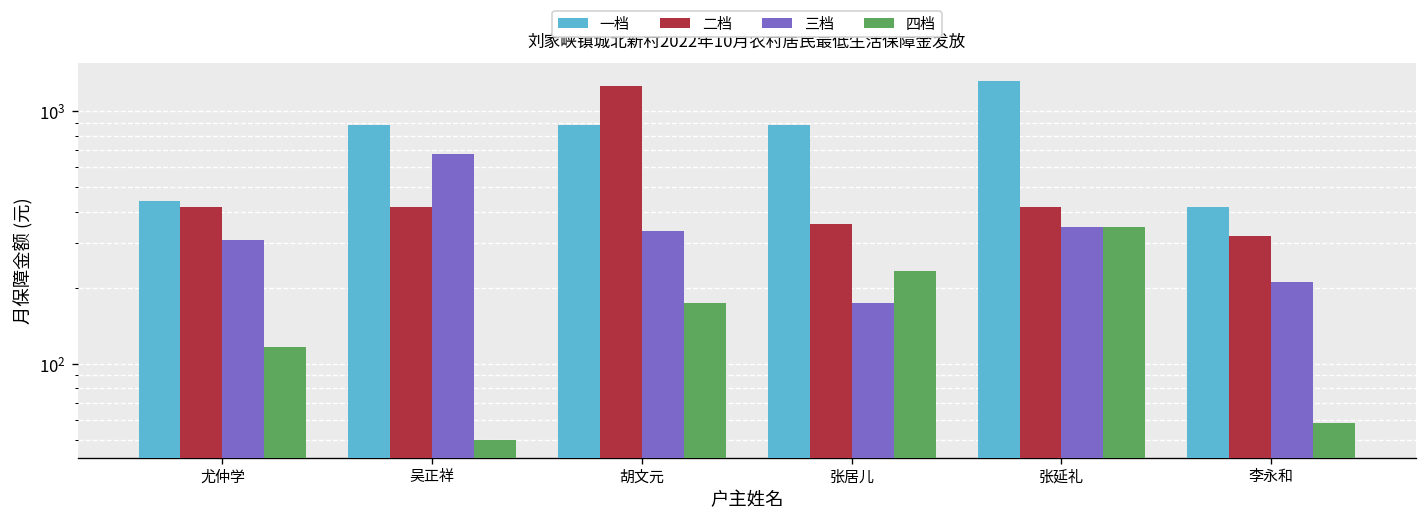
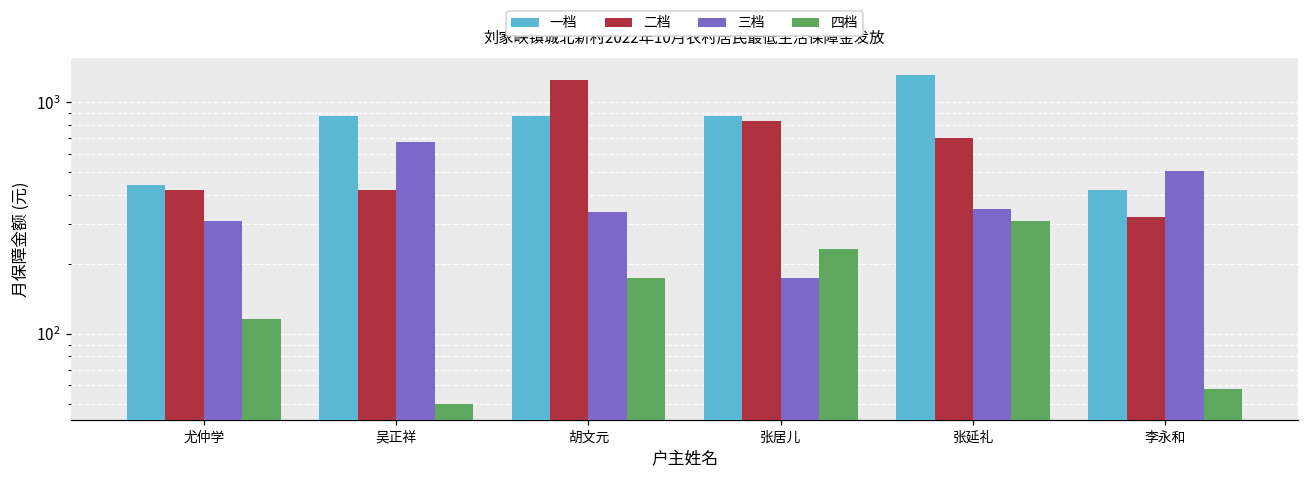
  {
    "一档": {
      "尤仲学": 440,
      "吴正祥": 880,
      "胡文元": 880,
      "张居儿": 880,
      "张延礼": 1300,
      "李永和": 420
    },
    "二档": {
      "尤仲学": 420,
      "吴正祥": 420,
      "胡文元": 1300,
-     "张居儿": 360,
-     "张延礼": 420,
+     "张居儿": 830,
+     "张延礼": 710,
      "李永和": 320
    },
    "三档": {
      "尤仲学": 310,
      "吴正祥": 680,
      "胡文元": 340,
      "张居儿": 170,
      "张延礼": 350,
-     "李永和": 210
+     "李永和": 500
    },
    "四档": {
      "尤仲学": 120,
      "吴正祥": 50,
      "胡文元": 170,
      "张居儿": 230,
-     "张延礼": 350,
+     "张延礼": 310,
      "李永和": 58
    }
  }
